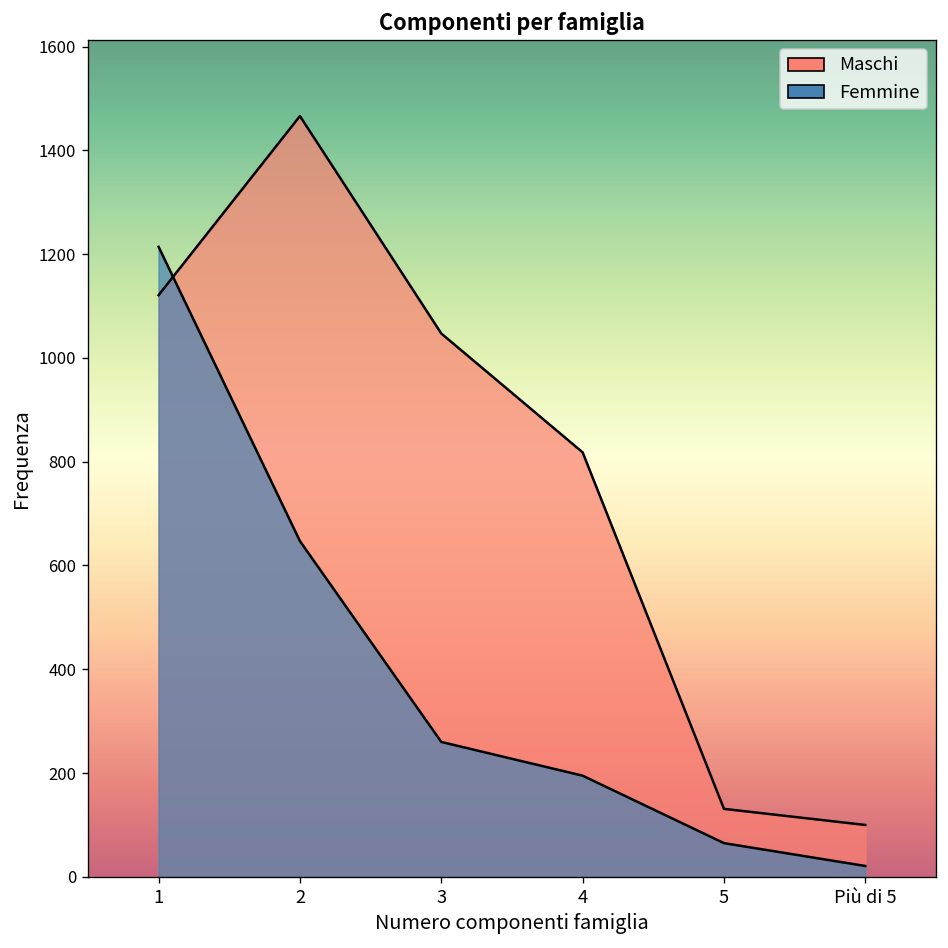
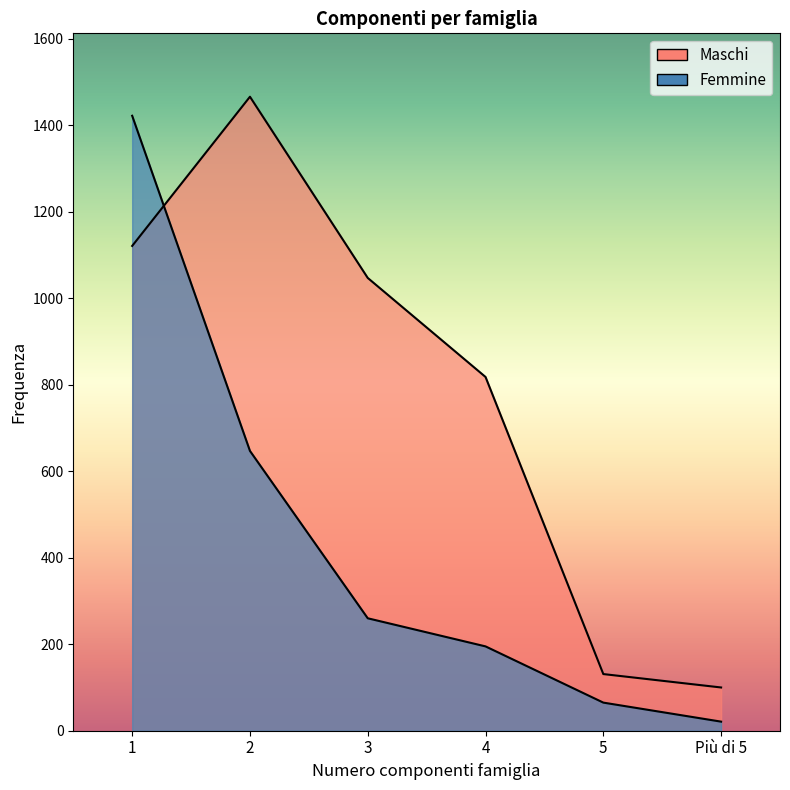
  {
    "Maschi": {
      "1": 1120,
      "2": 1470,
      "3": 1050,
      "4": 820,
      "5": 130,
      "Più di 5": 100
    },
    "Femmine": {
-     "1": 1210,
+     "1": 1420,
      "2": 650,
      "3": 260,
      "4": 200,
      "5": 70,
      "Più di 5": 20
    }
  }
